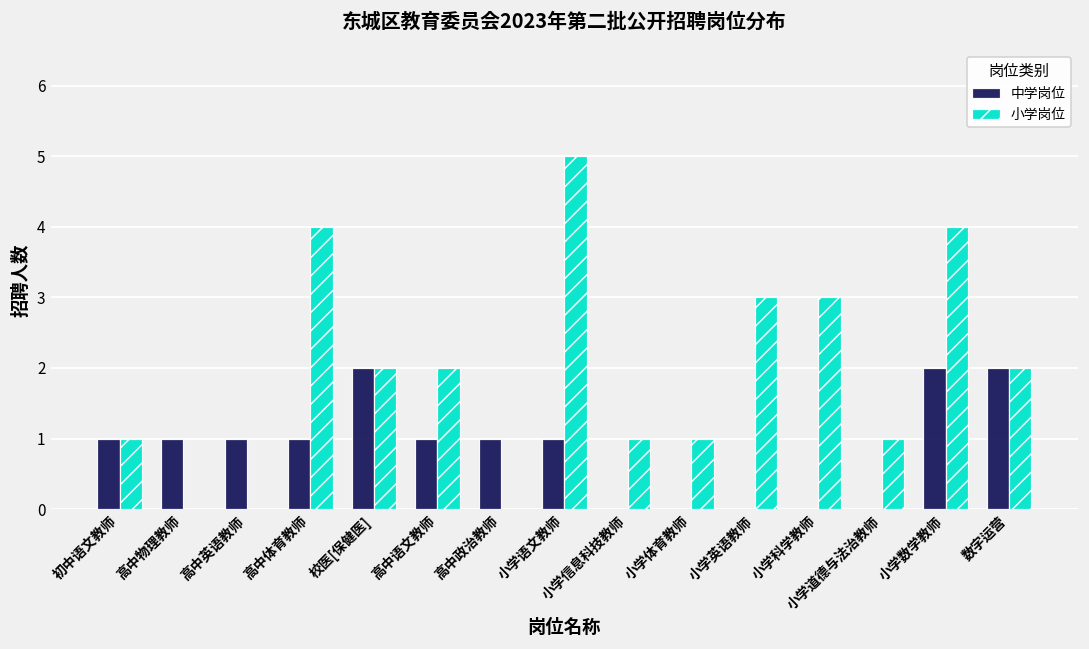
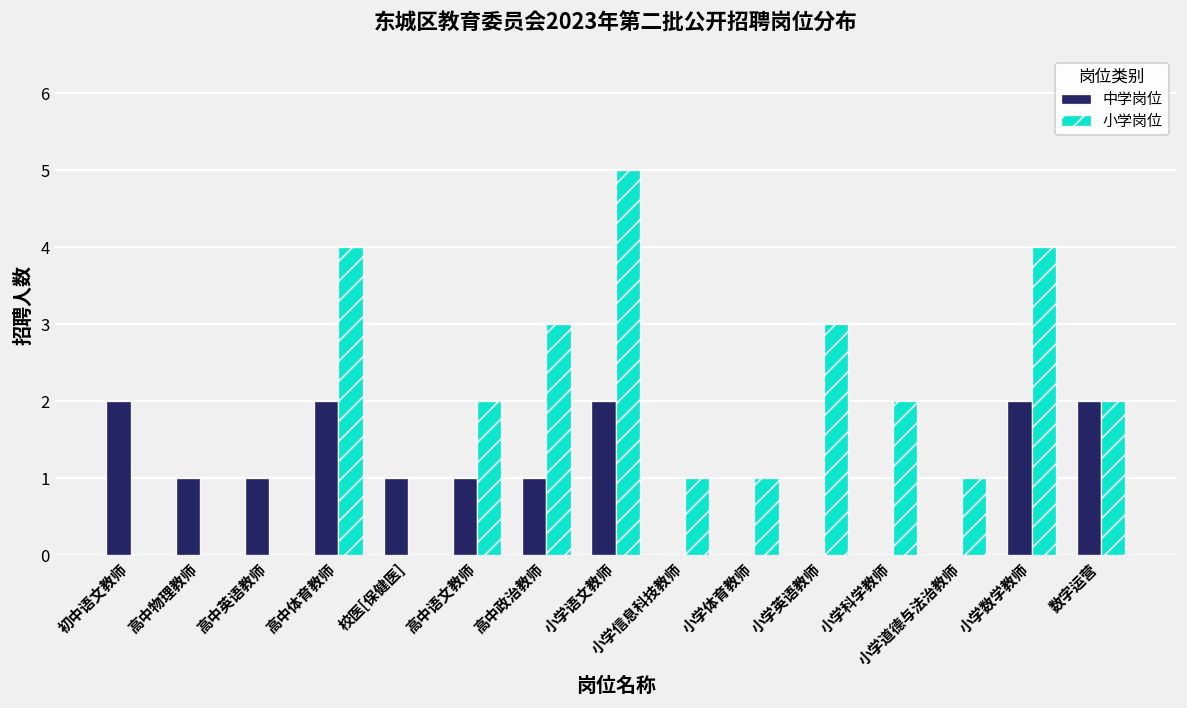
  {
    "中学岗位": {
-     "初中语文教师": 1,
+     "初中语文教师": 2,
      "高中物理教师": 1,
      "高中英语教师": 1,
-     "高中体育教师": 1,
-     "校医[保健医]": 2,
+     "高中体育教师": 2,
+     "校医[保健医]": 1,
      "高中语文教师": 1,
      "高中政治教师": 1,
-     "小学语文教师": 1,
+     "小学语文教师": 2,
      "小学信息科技教师": 0,
      "小学体育教师": 0,
      "小学英语教师": 0,
      "小学科学教师": 0,
      "小学道德与法治教师": 0,
      "小学数学教师": 2,
      "数字运营": 2
    },
    "小学岗位": {
-     "初中语文教师": 1,
+     "初中语文教师": 0,
      "高中物理教师": 0,
      "高中英语教师": 0,
      "高中体育教师": 4,
-     "校医[保健医]": 2,
+     "校医[保健医]": 0,
      "高中语文教师": 2,
-     "高中政治教师": 0,
+     "高中政治教师": 3,
      "小学语文教师": 5,
      "小学信息科技教师": 1,
      "小学体育教师": 1,
      "小学英语教师": 3,
-     "小学科学教师": 3,
+     "小学科学教师": 2,
      "小学道德与法治教师": 1,
      "小学数学教师": 4,
      "数字运营": 2
    }
  }
